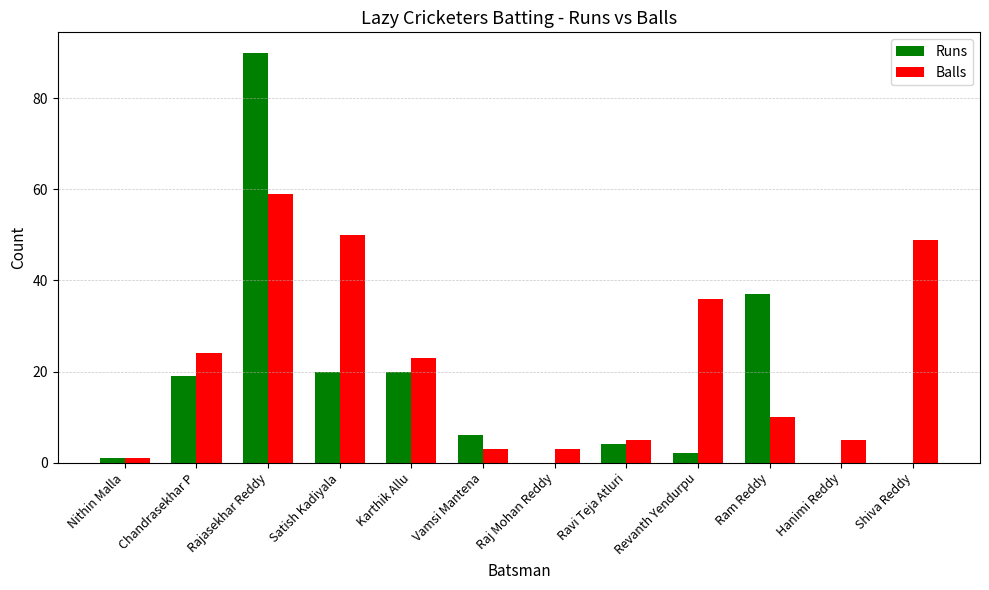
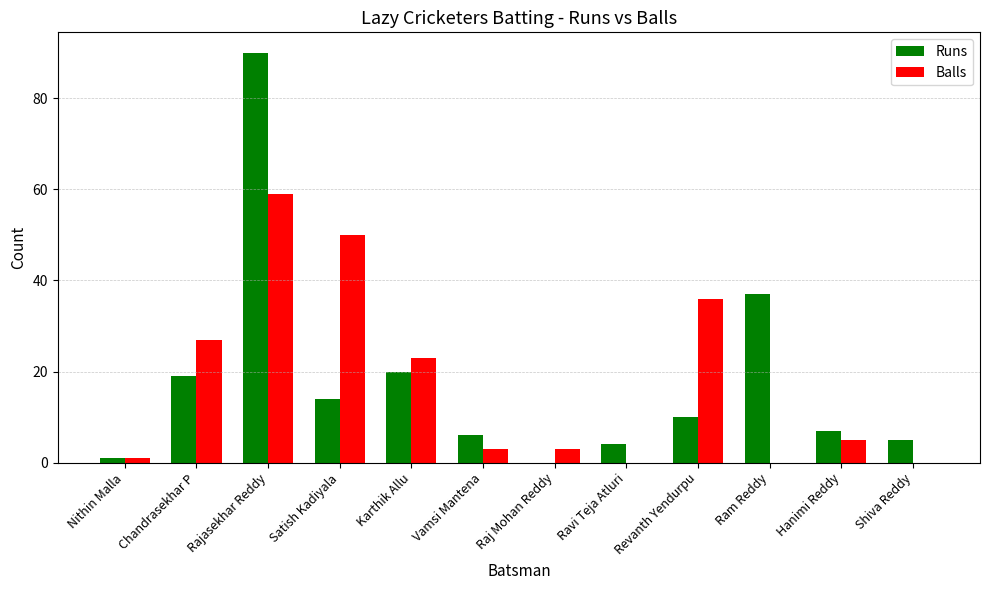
  {
    "Runs": {
      "Nithin Malla": 1,
      "Chandrasekhar P": 19,
      "Rajasekhar Reddy": 90,
-     "Satish Kadiyala": 20,
+     "Satish Kadiyala": 14,
      "Karthik Allu": 20,
      "Vamsi Mantena": 6,
      "Raj Mohan Reddy": 0,
      "Ravi Teja Atluri": 4,
-     "Revanth Yendurpu": 2,
+     "Revanth Yendurpu": 10,
      "Ram Reddy": 37,
-     "Hanimi Reddy": 0,
-     "Shiva Reddy": 0
+     "Hanimi Reddy": 7,
+     "Shiva Reddy": 5
    },
    "Balls": {
      "Nithin Malla": 1,
-     "Chandrasekhar P": 24,
+     "Chandrasekhar P": 27,
      "Rajasekhar Reddy": 59,
      "Satish Kadiyala": 50,
      "Karthik Allu": 23,
      "Vamsi Mantena": 3,
      "Raj Mohan Reddy": 3,
-     "Ravi Teja Atluri": 5,
+     "Ravi Teja Atluri": 0,
      "Revanth Yendurpu": 36,
-     "Ram Reddy": 10,
+     "Ram Reddy": 0,
      "Hanimi Reddy": 5,
-     "Shiva Reddy": 49
+     "Shiva Reddy": 0
    }
  }
